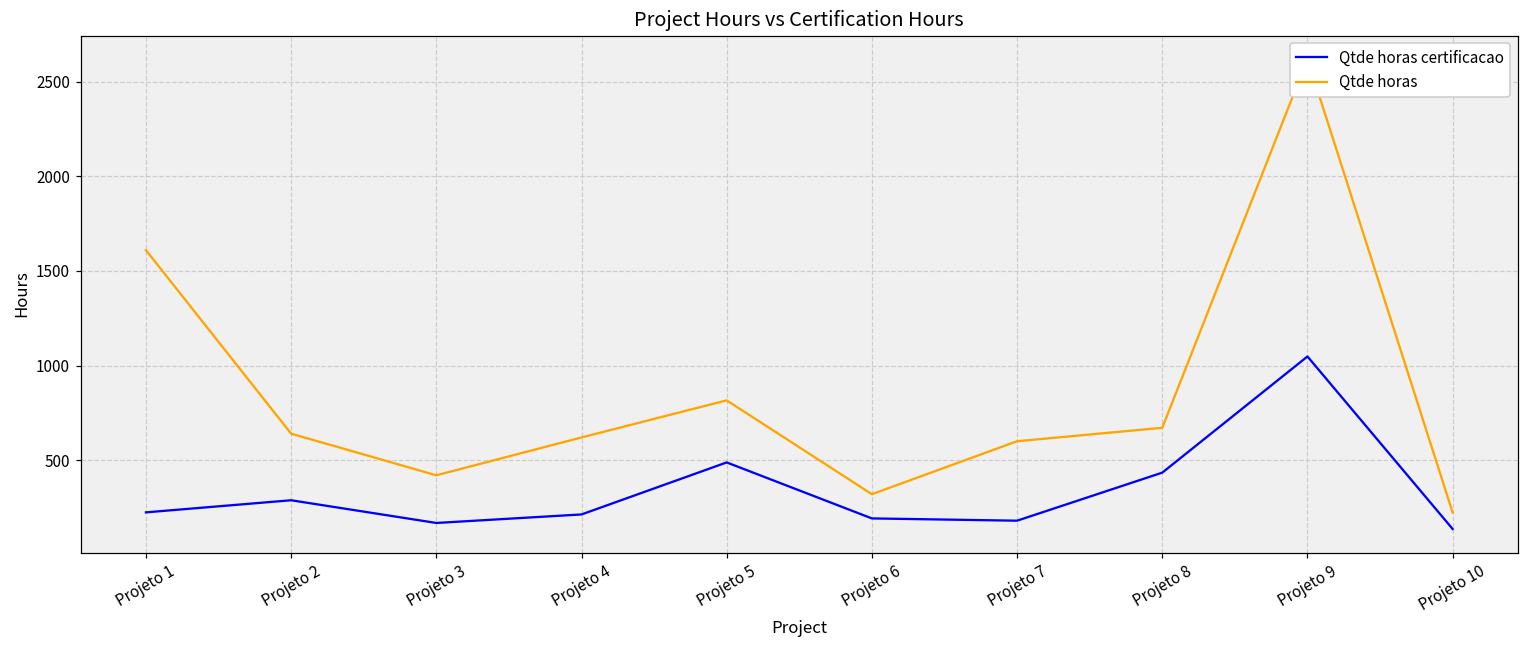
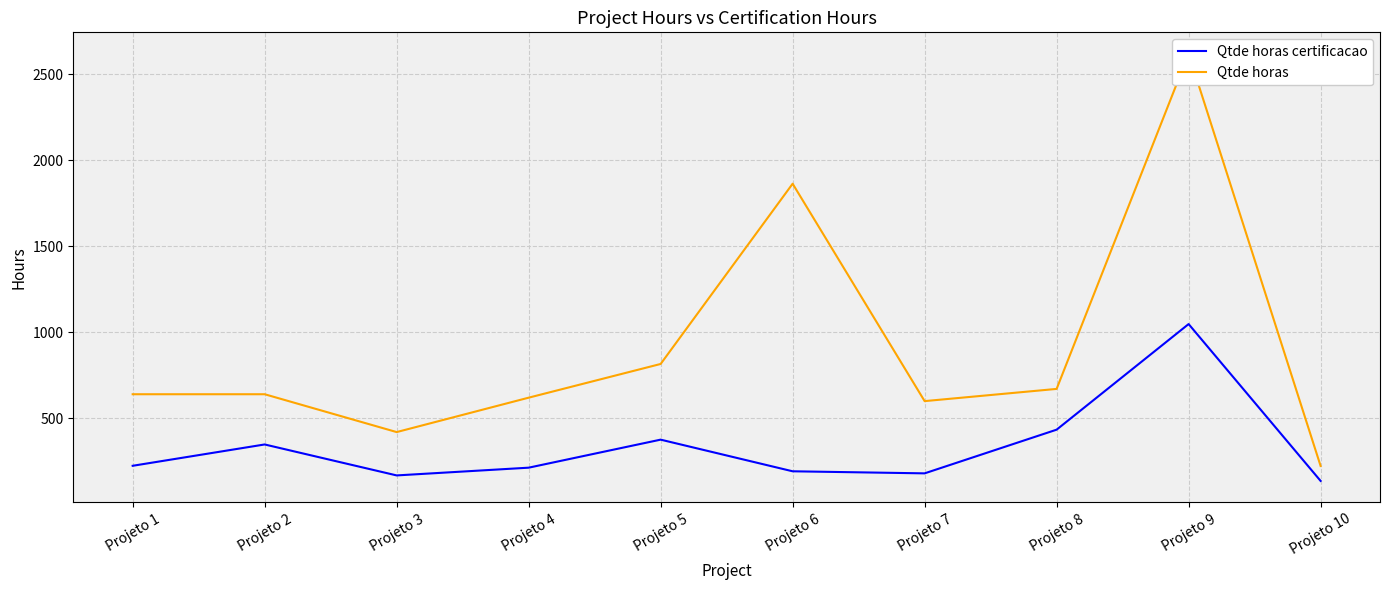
  {
    "Qtde horas certificacao": {
      "Projeto 1": 220,
-     "Projeto 2": 290,
+     "Projeto 2": 350,
      "Projeto 3": 170,
      "Projeto 4": 210,
-     "Projeto 5": 490,
+     "Projeto 5": 380,
      "Projeto 6": 190,
      "Projeto 7": 180,
      "Projeto 8": 430,
      "Projeto 9": 1050,
      "Projeto 10": 140
    },
    "Qtde horas": {
-     "Projeto 1": 1610,
+     "Projeto 1": 640,
      "Projeto 2": 640,
      "Projeto 3": 420,
      "Projeto 4": 620,
      "Projeto 5": 820,
-     "Projeto 6": 320,
+     "Projeto 6": 1860,
      "Projeto 7": 600,
      "Projeto 8": 670,
      "Projeto 10": 220
    }
  }
